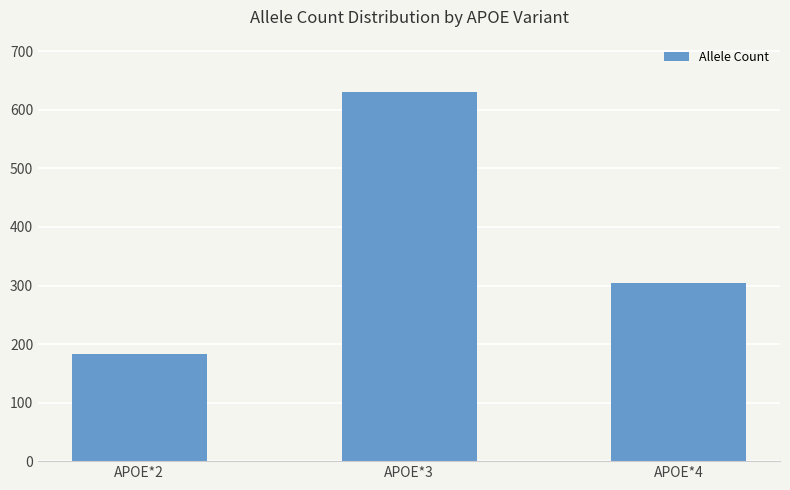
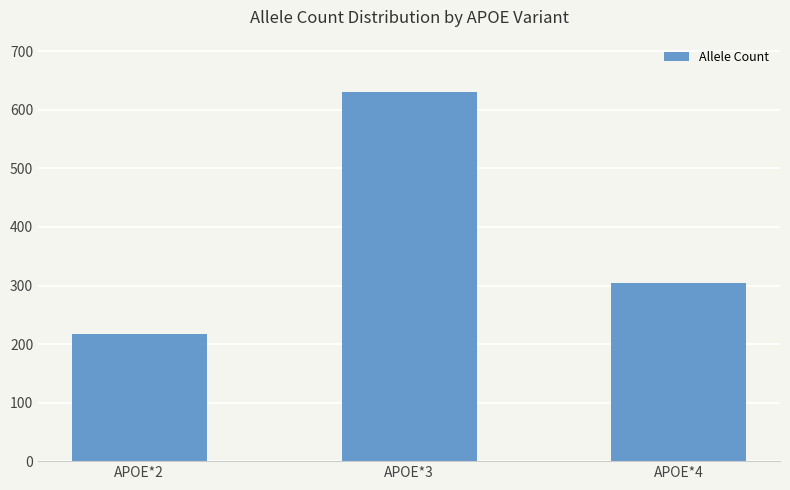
  {
-   "APOE*2": 180,
+   "APOE*2": 220,
    "APOE*3": 630,
    "APOE*4": 300
  }
